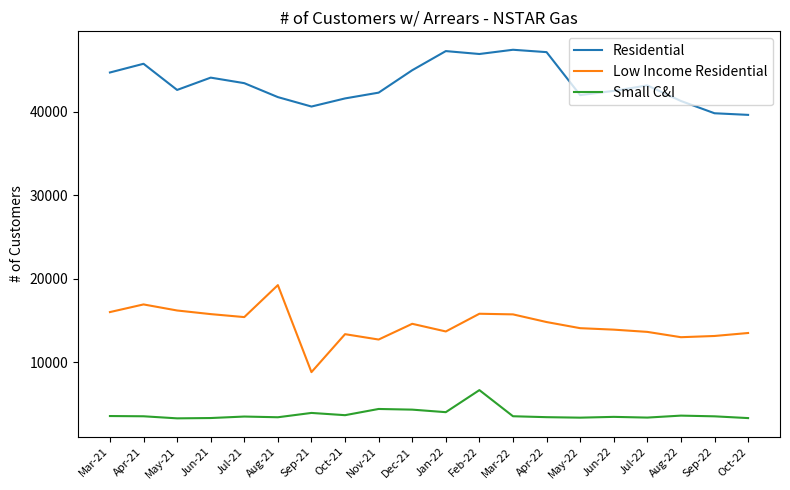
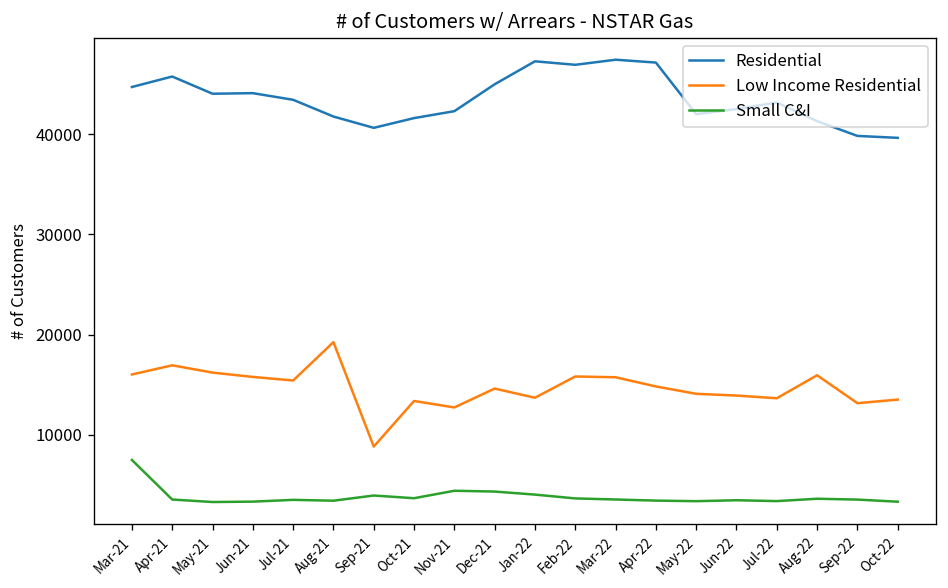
  {
    "Residential": {
      "Mar-21": 45000,
      "Apr-21": 46000,
-     "May-21": 43000,
+     "May-21": 44000,
      "Jun-21": 44000,
      "Jul-21": 43000,
      "Aug-21": 42000,
      "Sep-21": 41000,
      "Oct-21": 42000,
      "Nov-21": 42000,
      "Dec-21": 45000,
      "Jan-22": 47000,
      "Feb-22": 47000,
      "Mar-22": 47000,
      "Apr-22": 47000,
      "Sep-22": 40000,
      "Oct-22": 40000
    },
    "Low Income Residential": {
      "Mar-21": 16000,
      "Apr-21": 17000,
      "May-21": 16000,
      "Jun-21": 16000,
      "Jul-21": 15000,
      "Aug-21": 19000,
      "Sep-21": 9000,
      "Oct-21": 13000,
      "Nov-21": 13000,
      "Dec-21": 15000,
      "Jan-22": 14000,
      "Feb-22": 16000,
      "Mar-22": 16000,
      "Apr-22": 15000,
      "May-22": 14000,
      "Jun-22": 14000,
      "Jul-22": 14000,
-     "Aug-22": 13000,
+     "Aug-22": 16000,
      "Sep-22": 13000,
      "Oct-22": 14000
    },
    "Small C&I": {
-     "Mar-21": 4000,
+     "Mar-21": 7000,
      "Apr-21": 4000,
      "May-21": 3000,
      "Jun-21": 3000,
      "Jul-21": 4000,
      "Aug-21": 3000,
      "Sep-21": 4000,
      "Oct-21": 4000,
      "Nov-21": 4000,
      "Dec-21": 4000,
      "Jan-22": 4000,
-     "Feb-22": 7000,
+     "Feb-22": 4000,
      "Mar-22": 4000,
      "Apr-22": 3000,
      "May-22": 3000,
      "Jun-22": 3000,
      "Jul-22": 3000,
      "Aug-22": 4000,
      "Sep-22": 4000,
      "Oct-22": 3000
    }
  }
